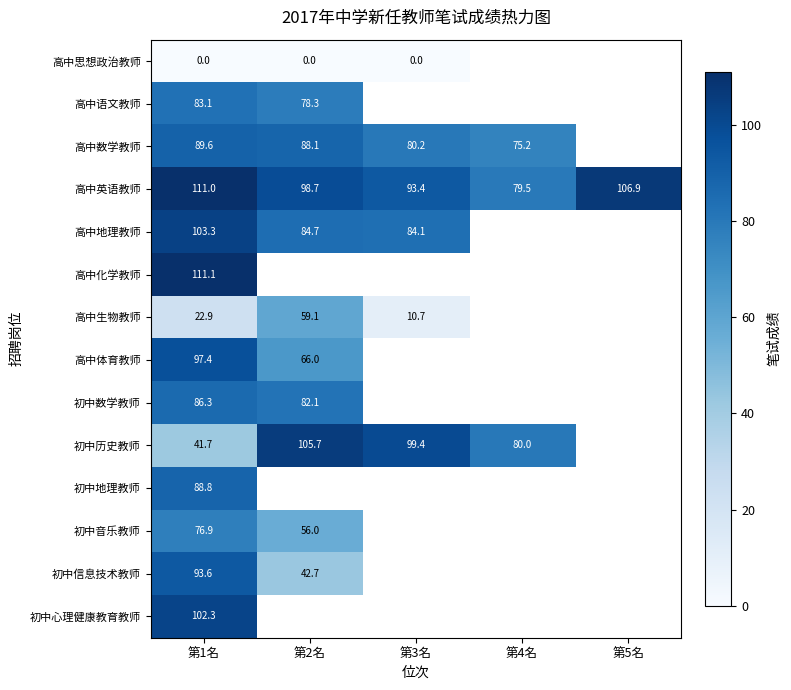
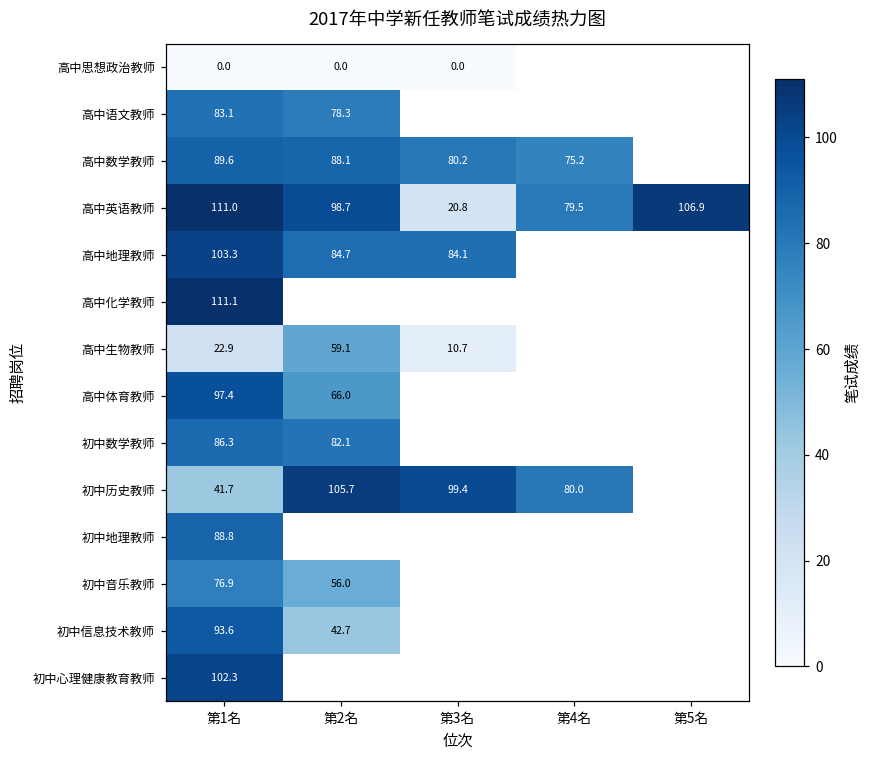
  {
    "高中思想政治教师": {
      "第1名": 0.0,
      "第2名": 0.0,
      "第3名": 0.0
    },
    "高中语文教师": {
      "第1名": 83.1,
      "第2名": 78.3
    },
    "高中数学教师": {
      "第1名": 89.6,
      "第2名": 88.1,
      "第3名": 80.2,
      "第4名": 75.2
    },
    "高中英语教师": {
      "第1名": 111.0,
      "第2名": 98.7,
-     "第3名": 93.4,
+     "第3名": 20.8,
      "第4名": 79.5,
      "第5名": 106.9
    },
    "高中地理教师": {
      "第1名": 103.3,
      "第2名": 84.7,
      "第3名": 84.1
    },
    "高中化学教师": {
      "第1名": 111.1
    },
    "高中生物教师": {
      "第1名": 22.9,
      "第2名": 59.1,
      "第3名": 10.7
    },
    "高中体育教师": {
      "第1名": 97.4,
      "第2名": 66.0
    },
    "初中数学教师": {
      "第1名": 86.3,
      "第2名": 82.1
    },
    "初中历史教师": {
      "第1名": 41.7,
      "第2名": 105.7,
      "第3名": 99.4,
      "第4名": 80.0
    },
    "初中地理教师": {
      "第1名": 88.8
    },
    "初中音乐教师": {
      "第1名": 76.9,
      "第2名": 56.0
    },
    "初中信息技术教师": {
      "第1名": 93.6,
      "第2名": 42.7
    },
    "初中心理健康教育教师": {
      "第1名": 102.3
    }
  }
